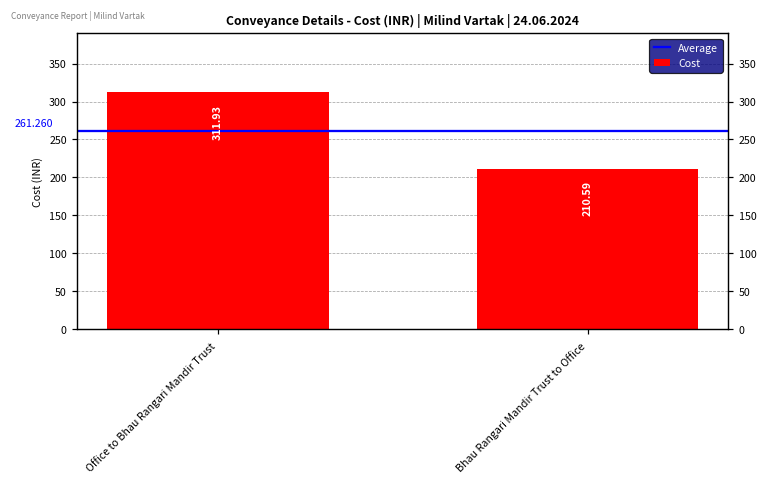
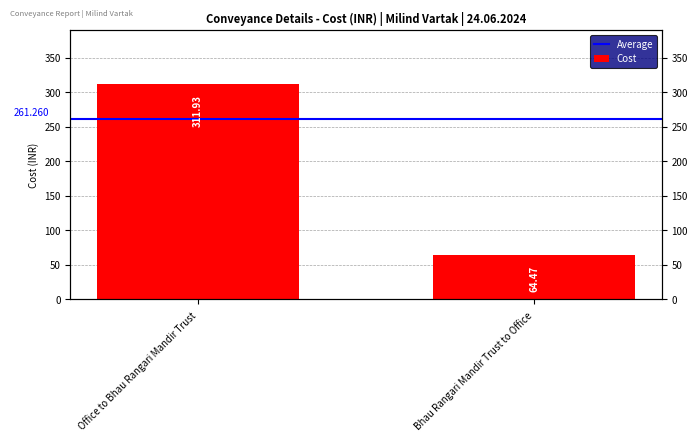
  {
    "Office to Bhau Rangari Mandir Trust": 311.93,
-   "Bhau Rangari Mandir Trust to Office": 210.59
+   "Bhau Rangari Mandir Trust to Office": 64.47
  }
